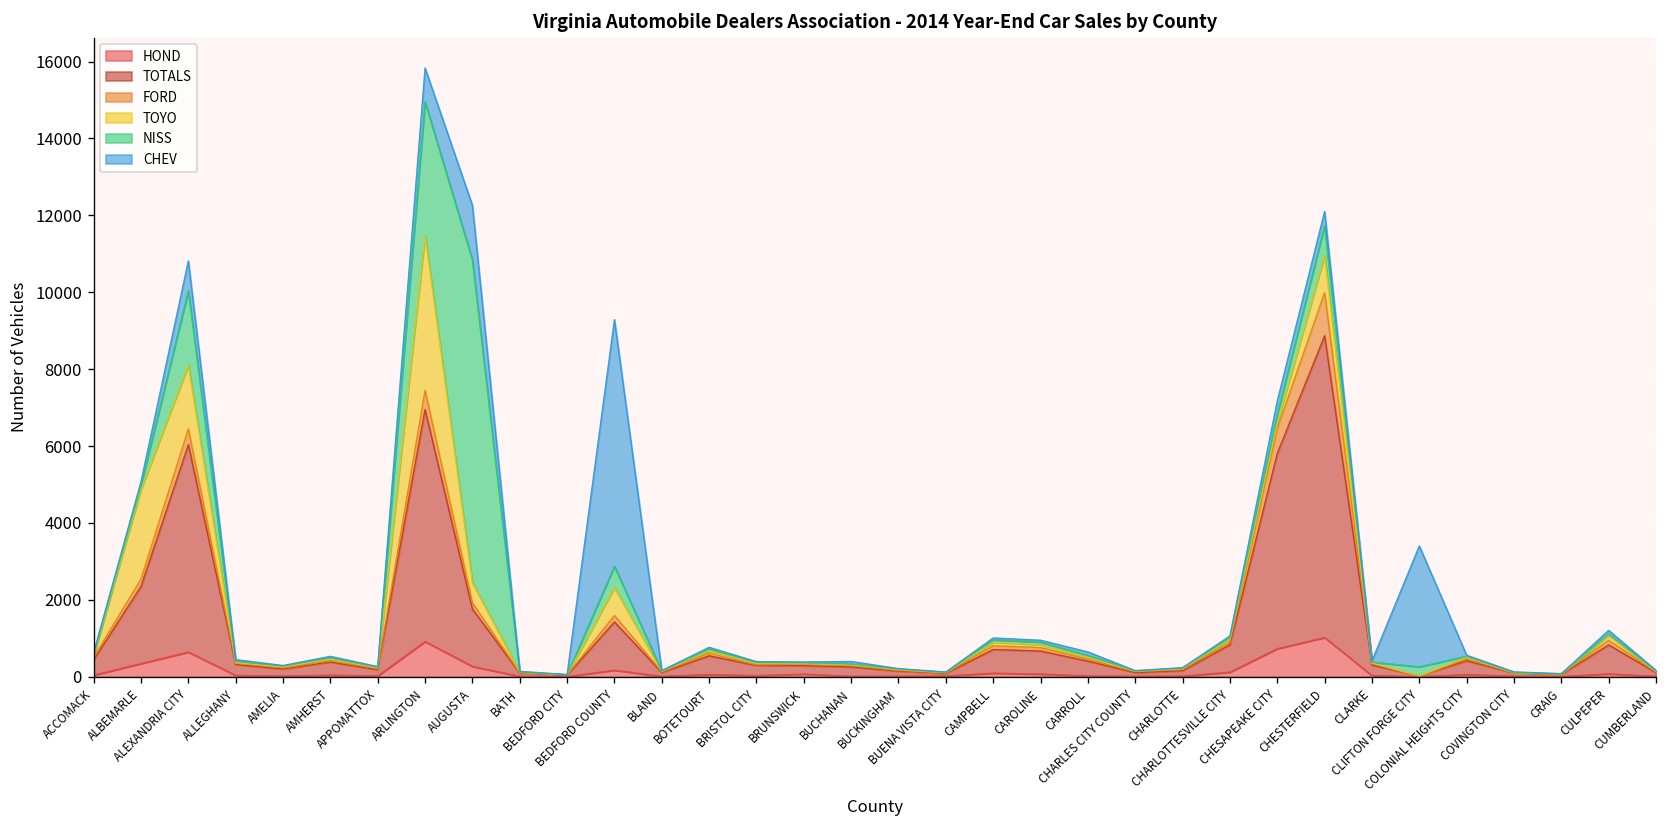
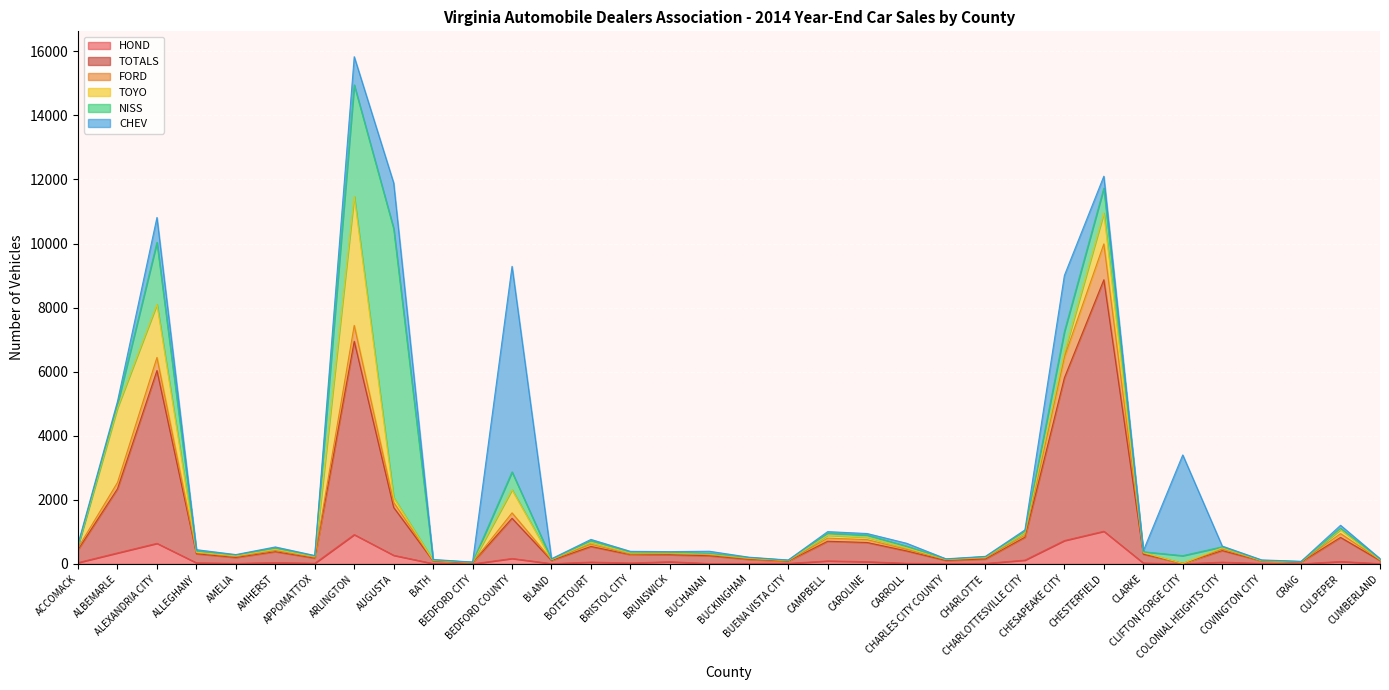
  {
    "TOYO": {
      "ALBEMARLE": 2300,
      "ALEXANDRIA CITY": 1700,
      "ARLINGTON": 4000,
-     "AUGUSTA": 500,
+     "AUGUSTA": 200,
      "BEDFORD COUNTY": 700,
      "CHESAPEAKE CITY": 100,
      "CHESTERFIELD": 1000
    },
    "NISS": {
      "ALBEMARLE": 100,
      "ALEXANDRIA CITY": 1900,
      "ARLINGTON": 3500,
      "AUGUSTA": 8400,
      "BEDFORD COUNTY": 600,
-     "CHESAPEAKE CITY": 200,
+     "CHESAPEAKE CITY": 700,
      "CHESTERFIELD": 800,
      "CLIFTON FORGE CITY": 200
    },
    "CHEV": {
      "ALBEMARLE": 100,
      "ALEXANDRIA CITY": 800,
      "ARLINGTON": 900,
      "AUGUSTA": 1400,
      "BEDFORD COUNTY": 6400,
      "CARROLL": 100,
-     "CHESAPEAKE CITY": 300,
+     "CHESAPEAKE CITY": 1800,
      "CHESTERFIELD": 400,
      "CLIFTON FORGE CITY": 3100,
      "CULPEPER": 100
    }
  }
